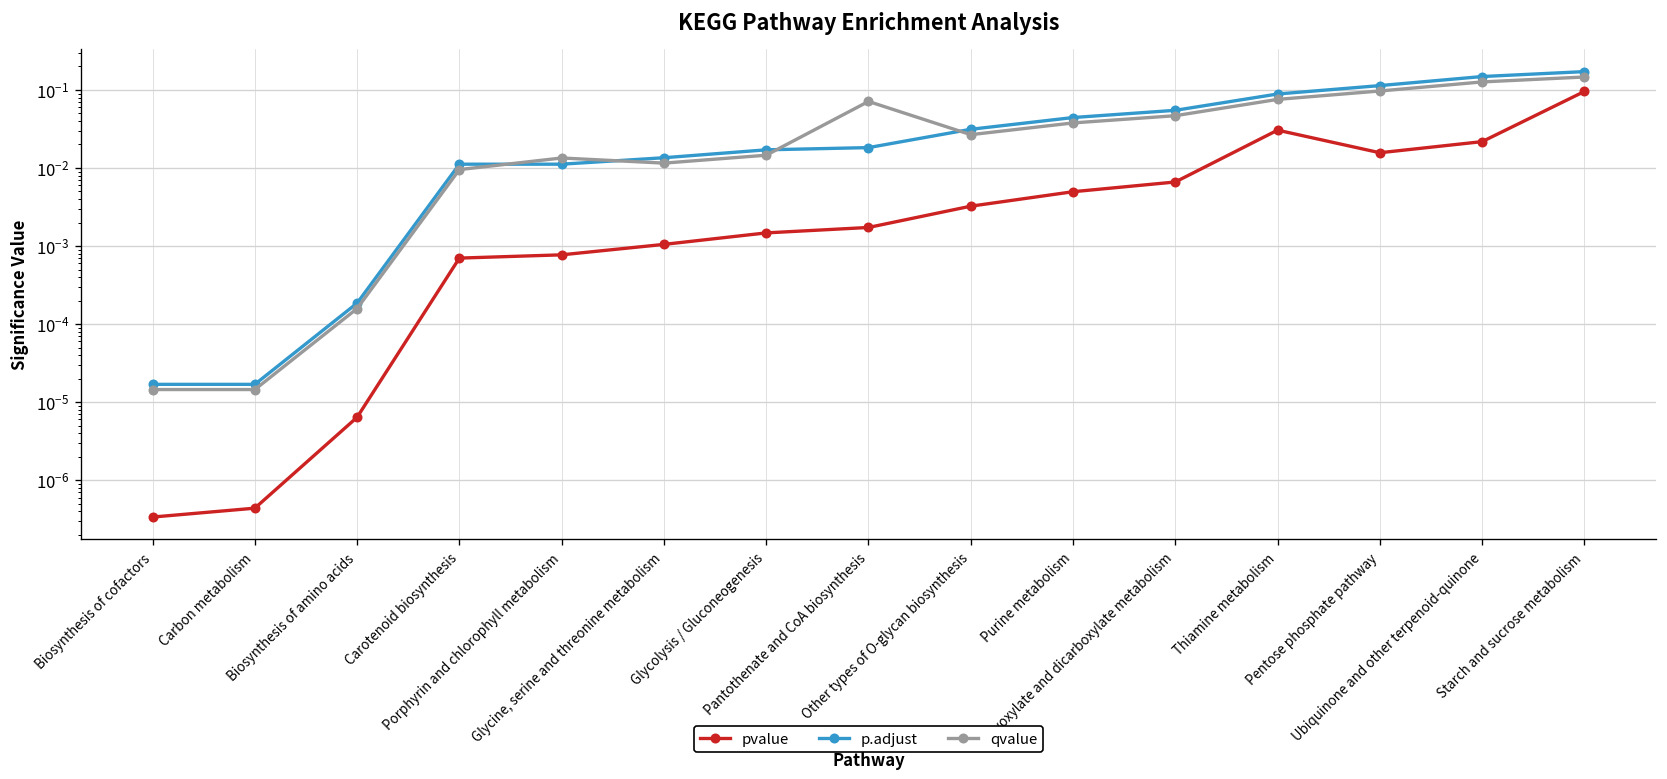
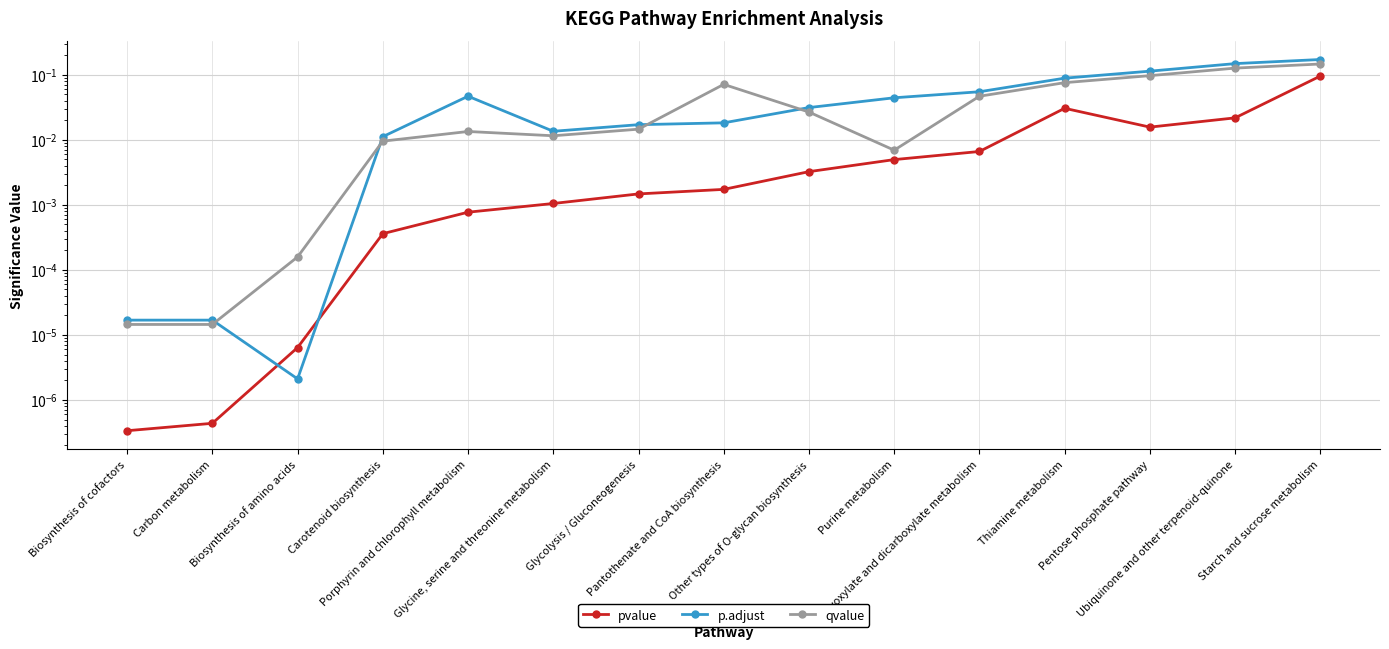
  {
    "pvalue": {
      "Biosynthesis of cofactors": 0.0000003,
      "Carbon metabolism": 0.0000004,
      "Biosynthesis of amino acids": 0.000006,
-     "Carotenoid biosynthesis": 0.0007,
+     "Carotenoid biosynthesis": 0.0004,
      "Porphyrin and chlorophyll metabolism": 0.0008,
      "Glycine, serine and threonine metabolism": 0.0011,
      "Glycolysis / Gluconeogenesis": 0.0015,
      "Pantothenate and CoA biosynthesis": 0.0017,
      "Other types of O-glycan biosynthesis": 0.003,
      "Purine metabolism": 0.005,
      "Glyoxylate and dicarboxylate metabolism": 0.007,
      "Thiamine metabolism": 0.03,
      "Pentose phosphate pathway": 0.016,
      "Ubiquinone and other terpenoid-quinone": 0.022,
      "Starch and sucrose metabolism": 0.10
    },
    "p.adjust": {
      "Biosynthesis of cofactors": 0.000017,
      "Carbon metabolism": 0.000017,
-     "Biosynthesis of amino acids": 0.00019,
+     "Biosynthesis of amino acids": 0.0000021,
      "Carotenoid biosynthesis": 0.011,
-     "Porphyrin and chlorophyll metabolism": 0.011,
+     "Porphyrin and chlorophyll metabolism": 0.05,
      "Glycine, serine and threonine metabolism": 0.014,
      "Glycolysis / Gluconeogenesis": 0.017,
      "Pantothenate and CoA biosynthesis": 0.018,
      "Other types of O-glycan biosynthesis": 0.03,
      "Purine metabolism": 0.04,
      "Glyoxylate and dicarboxylate metabolism": 0.05,
      "Thiamine metabolism": 0.09,
      "Pentose phosphate pathway": 0.11,
      "Ubiquinone and other terpenoid-quinone": 0.15,
      "Starch and sucrose metabolism": 0.17
    },
    "qvalue": {
      "Biosynthesis of cofactors": 0.000015,
      "Carbon metabolism": 0.000015,
      "Biosynthesis of amino acids": 0.00016,
      "Carotenoid biosynthesis": 0.010,
      "Porphyrin and chlorophyll metabolism": 0.013,
      "Glycine, serine and threonine metabolism": 0.012,
      "Glycolysis / Gluconeogenesis": 0.015,
      "Pantothenate and CoA biosynthesis": 0.07,
      "Other types of O-glycan biosynthesis": 0.027,
-     "Purine metabolism": 0.04,
+     "Purine metabolism": 0.007,
      "Glyoxylate and dicarboxylate metabolism": 0.05,
      "Thiamine metabolism": 0.08,
      "Pentose phosphate pathway": 0.10,
      "Ubiquinone and other terpenoid-quinone": 0.13,
      "Starch and sucrose metabolism": 0.15
    }
  }
